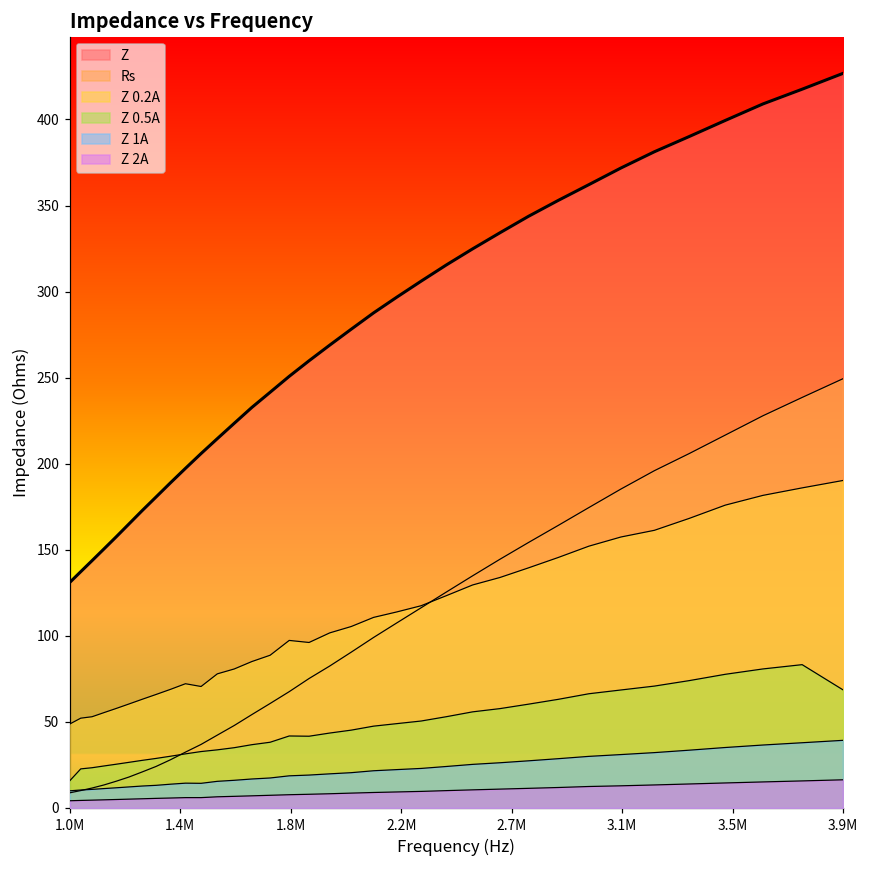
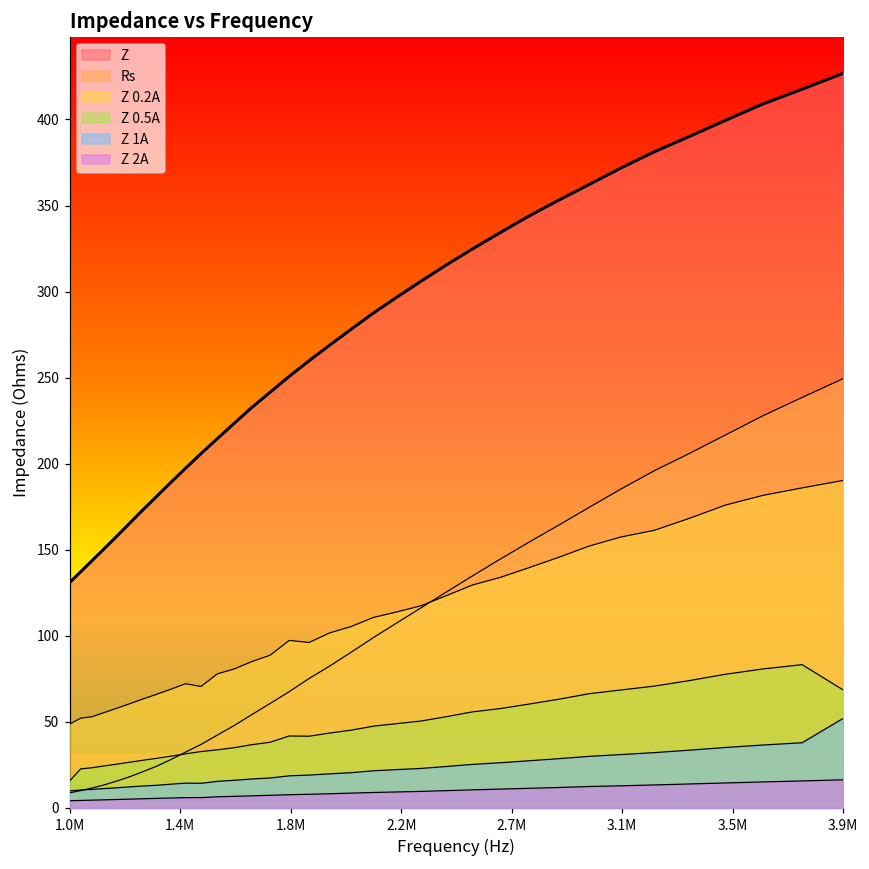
  {
    "Z 0.5A": {
      "1.0M": 16,
      "3.9M": 69
    },
    "Z 1A": {
-     "3.9M": 39
+     "3.9M": 52
    },
    "Z 2A": {
      "1.0M": 4,
      "3.9M": 16
    }
  }
